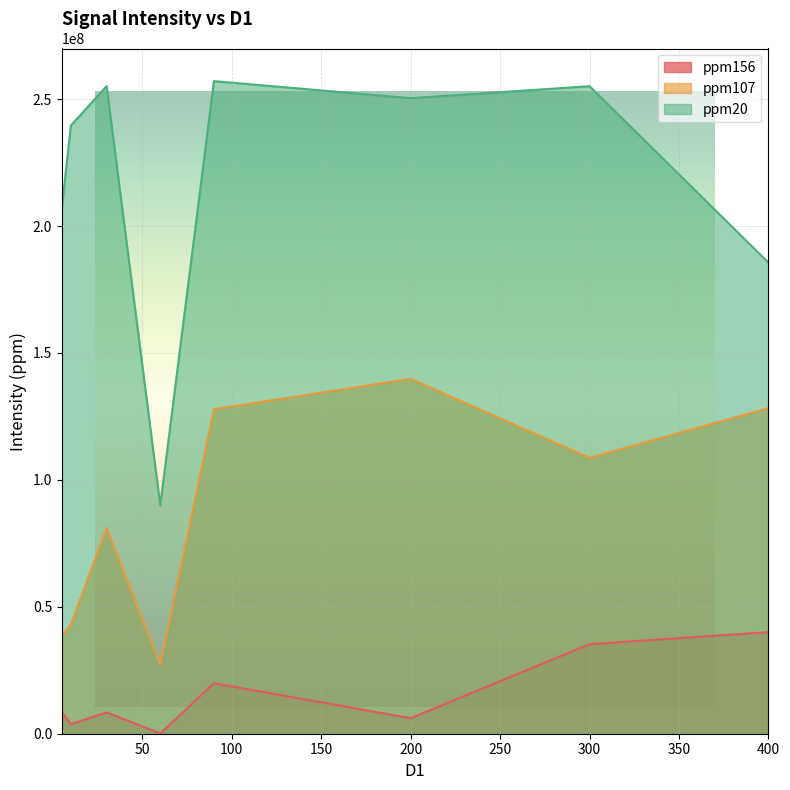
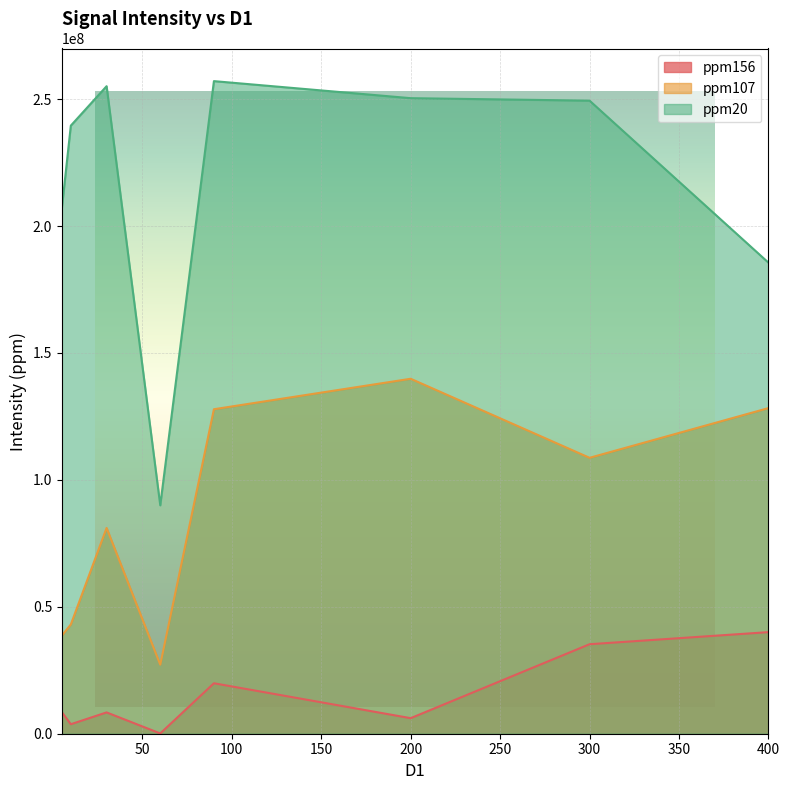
  {
    "ppm156": {
      "200": 6000000,
      "300": 35000000,
      "400": 40000000
    },
    "ppm107": {
      "200": 140000000,
      "300": 109000000,
      "400": 128000000
    },
    "ppm20": {
      "200": 250000000,
-     "300": 255000000,
+     "300": 249000000,
      "400": 186000000
    }
  }
